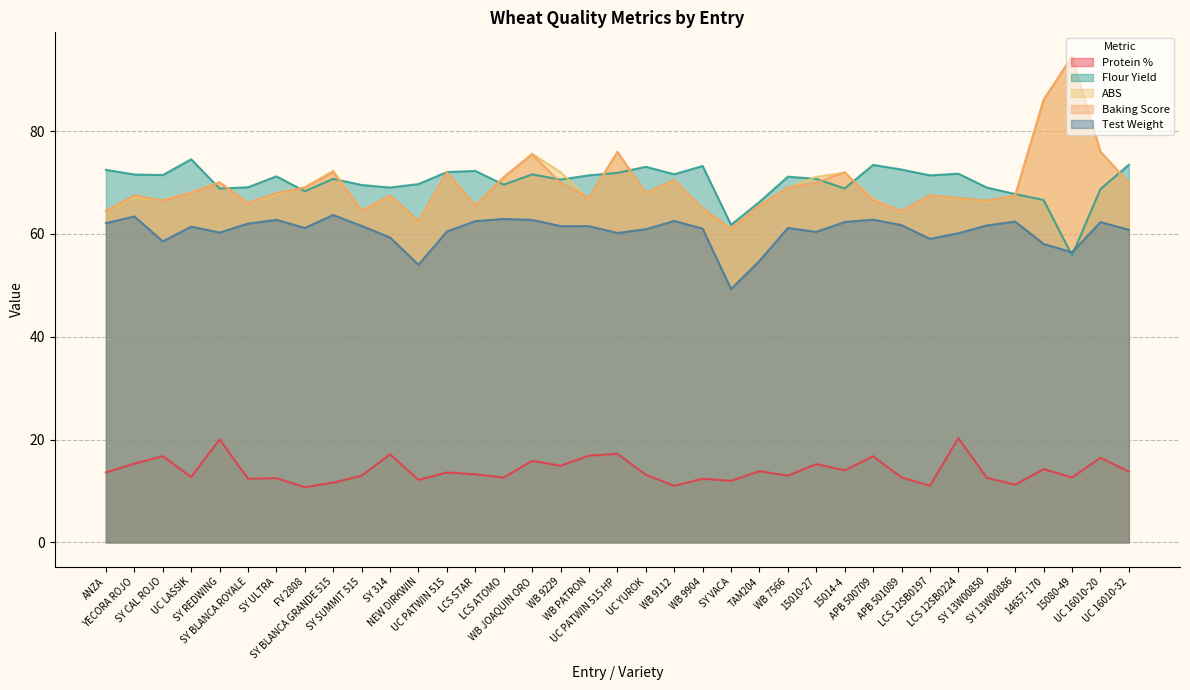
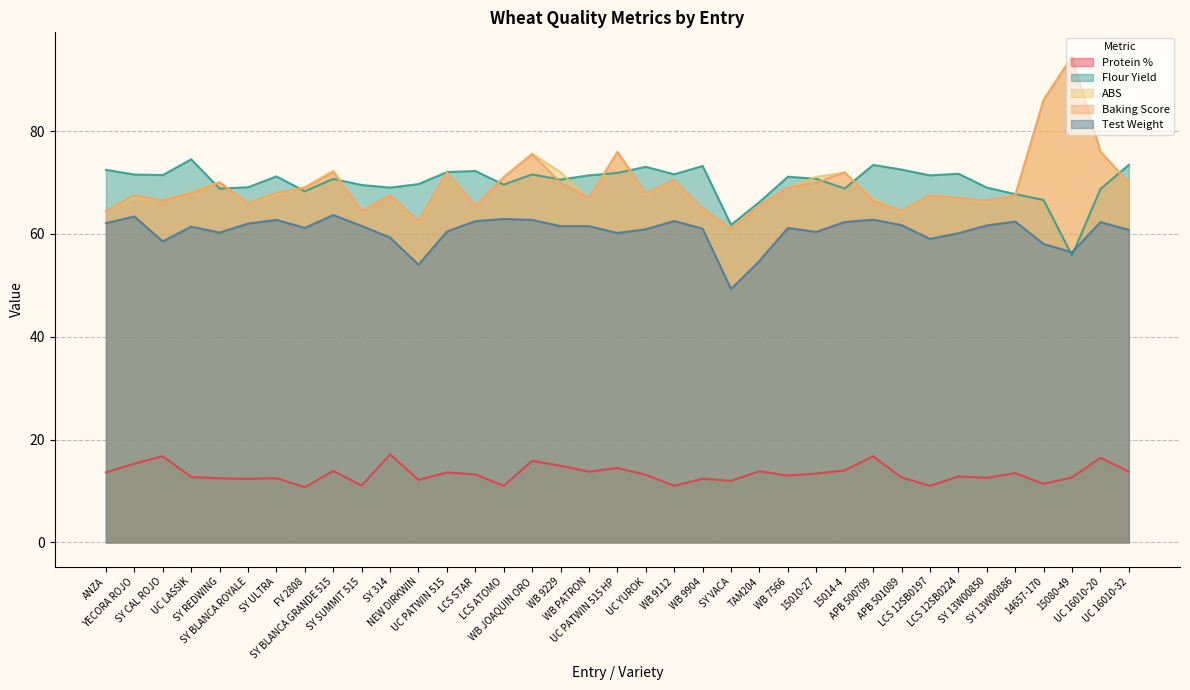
  {
    "Protein %": {
      "ANZA": 14,
      "YECORA ROJO": 15,
      "SY CAL ROJO": 17,
      "UC LASSIK": 13,
-     "SY REDWING": 20,
+     "SY REDWING": 12,
      "SY BLANCA ROYALE": 12,
      "SY ULTRA": 12,
      "FV 2808": 11,
-     "SY BLANCA GRANDE 515": 12,
-     "SY SUMMIT 515": 13,
+     "SY BLANCA GRANDE 515": 14,
+     "SY SUMMIT 515": 11,
      "SY 314": 17,
      "NEW DIRKWIN": 12,
      "UC PATWIN 515": 14,
      "LCS STAR": 13,
-     "LCS ATOMO": 13,
+     "LCS ATOMO": 11,
      "WB JOAQUIN ORO": 16,
      "WB 9229": 15,
-     "WB PATRON": 17,
-     "UC PATWIN 515 HP": 17,
+     "WB PATRON": 14,
+     "UC PATWIN 515 HP": 14,
      "UC YUROK": 13,
      "WB 9112": 11,
      "WB 9904": 12,
      "SY VACA": 12,
      "TAM204": 14,
      "WB 7566": 13,
-     "15010-27": 15,
+     "15010-27": 13,
      "15014-4": 14,
      "APB 500709": 17,
      "APB 501089": 13,
      "LCS 12SB0197": 11,
-     "LCS 12SB0224": 20,
+     "LCS 12SB0224": 13,
      "SY 13W00850": 13,
-     "SY 13W00886": 11,
-     "14657-170": 14,
+     "SY 13W00886": 13,
+     "14657-170": 11,
      "15080-49": 13,
      "UC 16010-20": 16,
      "UC 16010-32": 14
    }
  }
